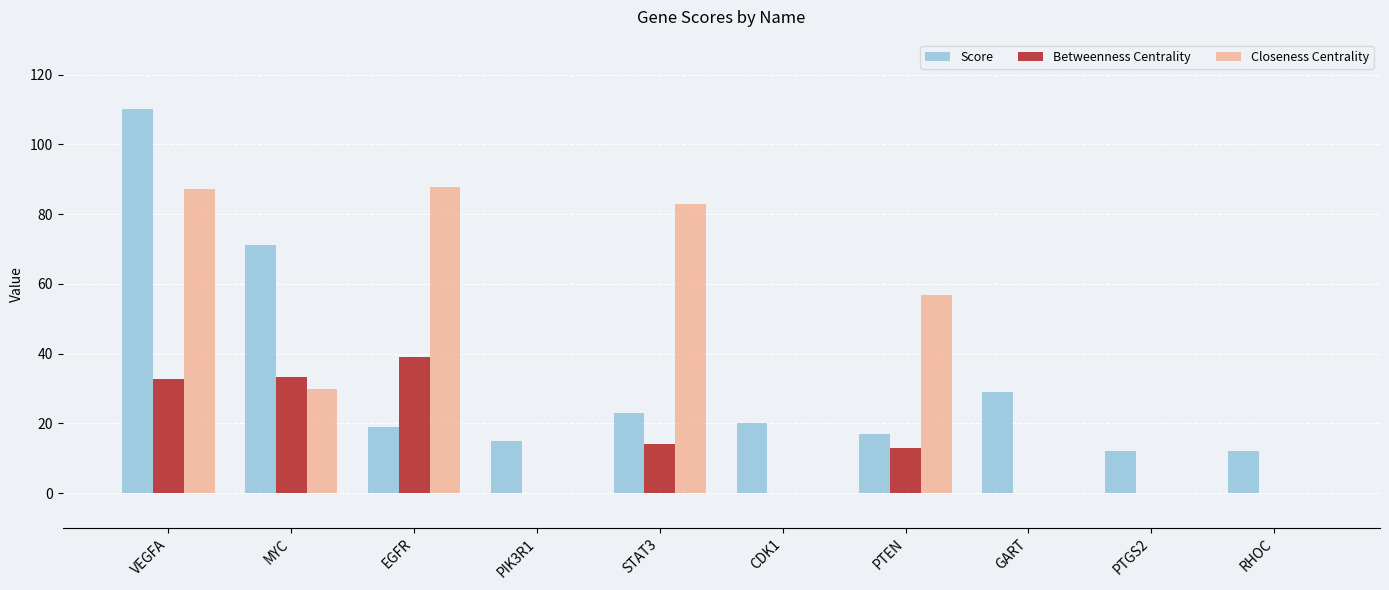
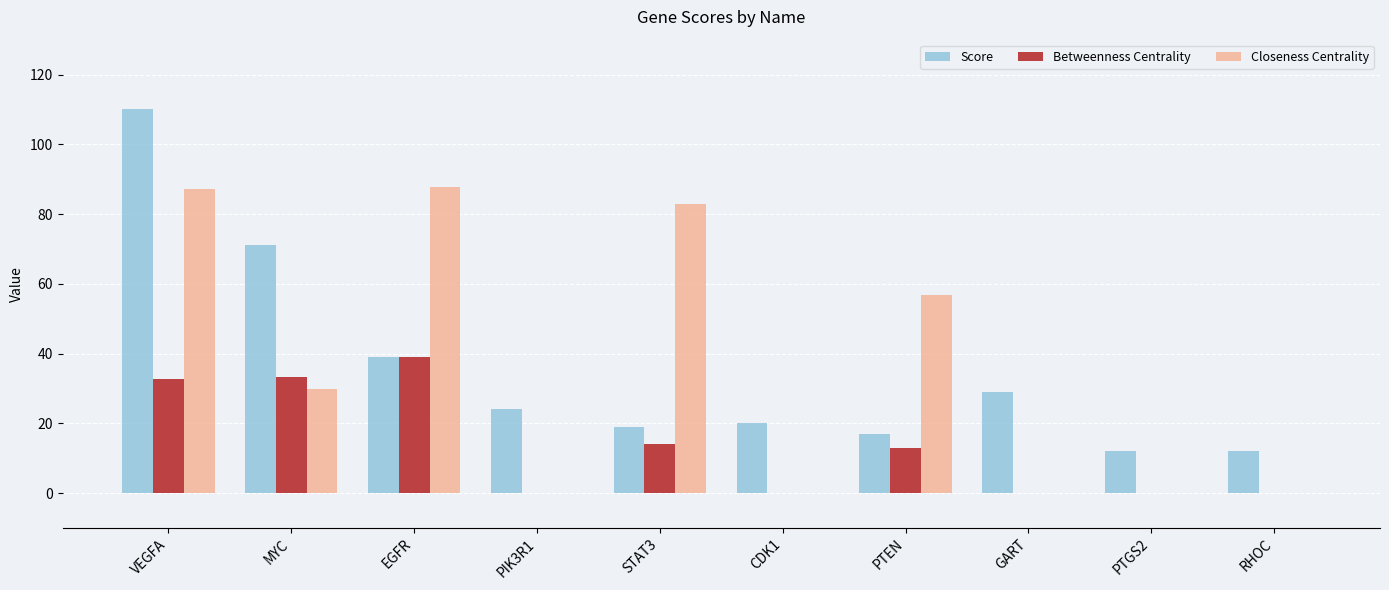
  {
    "Score": {
      "VEGFA": 110,
      "MYC": 71,
-     "EGFR": 19,
-     "PIK3R1": 15,
-     "STAT3": 23,
+     "EGFR": 39,
+     "PIK3R1": 24,
+     "STAT3": 19,
      "CDK1": 20,
      "PTEN": 17,
      "GART": 29,
      "PTGS2": 12,
      "RHOC": 12
    },
    "Betweenness Centrality": {
      "VEGFA": 33,
      "MYC": 33,
      "EGFR": 39,
      "PIK3R1": 0,
      "STAT3": 14,
      "CDK1": 0,
      "PTEN": 13,
      "GART": 0,
      "PTGS2": 0,
      "RHOC": 0
    },
    "Closeness Centrality": {
      "VEGFA": 87,
      "MYC": 30,
      "EGFR": 88,
      "PIK3R1": 0,
      "STAT3": 83,
      "CDK1": 0,
      "PTEN": 57,
      "GART": 0,
      "PTGS2": 0,
      "RHOC": 0
    }
  }
